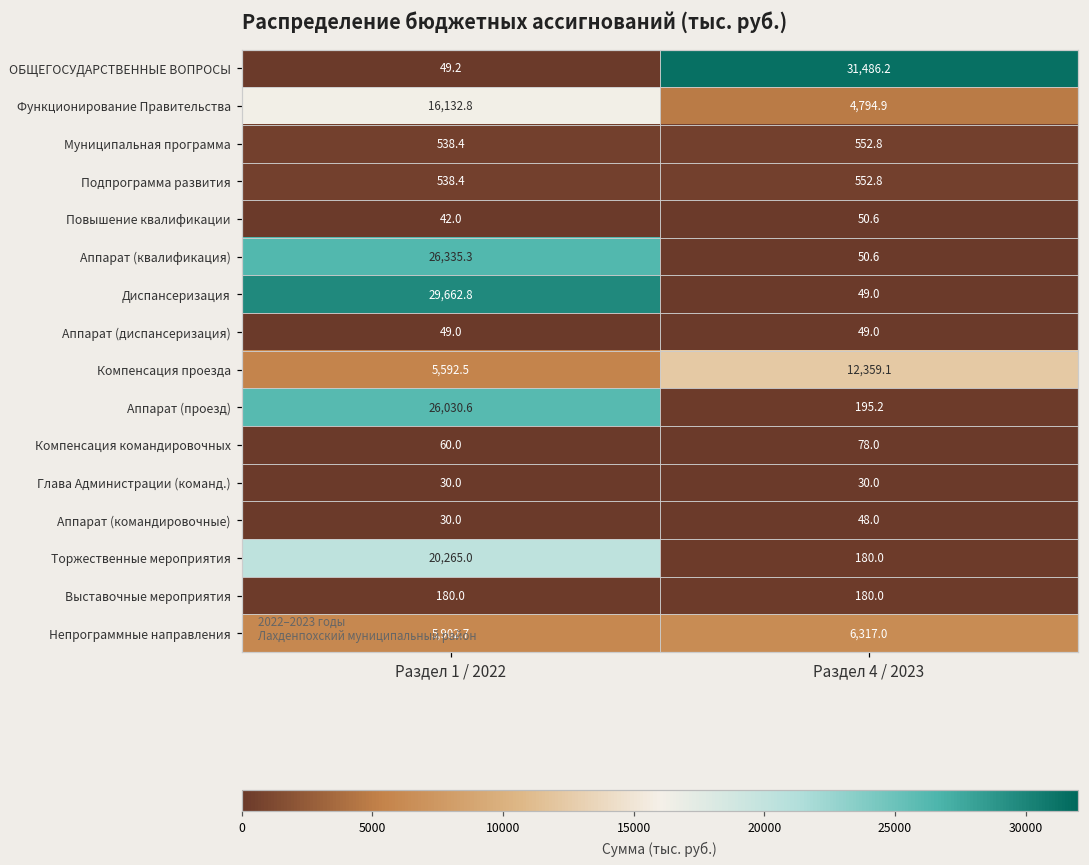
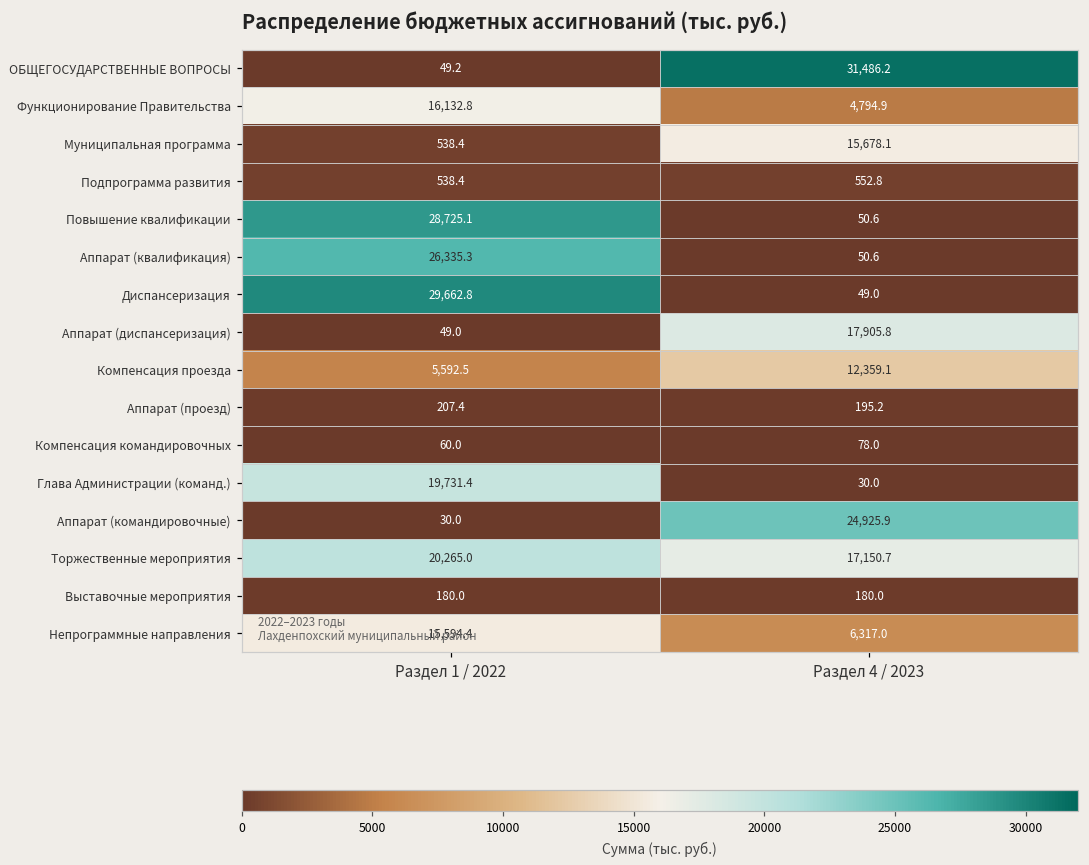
  {
    "ОБЩЕГОСУДАРСТВЕННЫЕ ВОПРОСЫ": {
      "Раздел 1 / 2022": "49.2",
      "Раздел 4 / 2023": "31,486.2"
    },
    "Функционирование Правительства": {
      "Раздел 1 / 2022": "16,132.8",
      "Раздел 4 / 2023": "4,794.9"
    },
    "Муниципальная программа": {
      "Раздел 1 / 2022": "538.4",
-     "Раздел 4 / 2023": "552.8"
+     "Раздел 4 / 2023": "15,678.1"
    },
    "Подпрограмма развития": {
      "Раздел 1 / 2022": "538.4",
      "Раздел 4 / 2023": "552.8"
    },
    "Повышение квалификации": {
-     "Раздел 1 / 2022": "42.0",
+     "Раздел 1 / 2022": "28,725.1",
      "Раздел 4 / 2023": "50.6"
    },
    "Аппарат (квалификация)": {
      "Раздел 1 / 2022": "26,335.3",
      "Раздел 4 / 2023": "50.6"
    },
    "Диспансеризация": {
      "Раздел 1 / 2022": "29,662.8",
      "Раздел 4 / 2023": "49.0"
    },
    "Аппарат (диспансеризация)": {
      "Раздел 1 / 2022": "49.0",
-     "Раздел 4 / 2023": "49.0"
+     "Раздел 4 / 2023": "17,905.8"
    },
    "Компенсация проезда": {
      "Раздел 1 / 2022": "5,592.5",
      "Раздел 4 / 2023": "12,359.1"
    },
    "Аппарат (проезд)": {
-     "Раздел 1 / 2022": "26,030.6",
+     "Раздел 1 / 2022": "207.4",
      "Раздел 4 / 2023": "195.2"
    },
    "Компенсация командировочных": {
      "Раздел 1 / 2022": "60.0",
      "Раздел 4 / 2023": "78.0"
    },
    "Глава Администрации (команд.)": {
-     "Раздел 1 / 2022": "30.0",
+     "Раздел 1 / 2022": "19,731.4",
      "Раздел 4 / 2023": "30.0"
    },
    "Аппарат (командировочные)": {
      "Раздел 1 / 2022": "30.0",
-     "Раздел 4 / 2023": "48.0"
+     "Раздел 4 / 2023": "24,925.9"
    },
    "Торжественные мероприятия": {
      "Раздел 1 / 2022": "20,265.0",
-     "Раздел 4 / 2023": "180.0"
+     "Раздел 4 / 2023": "17,150.7"
    },
    "Выставочные мероприятия": {
      "Раздел 1 / 2022": "180.0",
      "Раздел 4 / 2023": "180.0"
    },
    "Непрограммные направления": {
-     "Раздел 1 / 2022": "5,902.7",
+     "Раздел 1 / 2022": "15,594.4",
      "Раздел 4 / 2023": "6,317.0"
    }
  }
